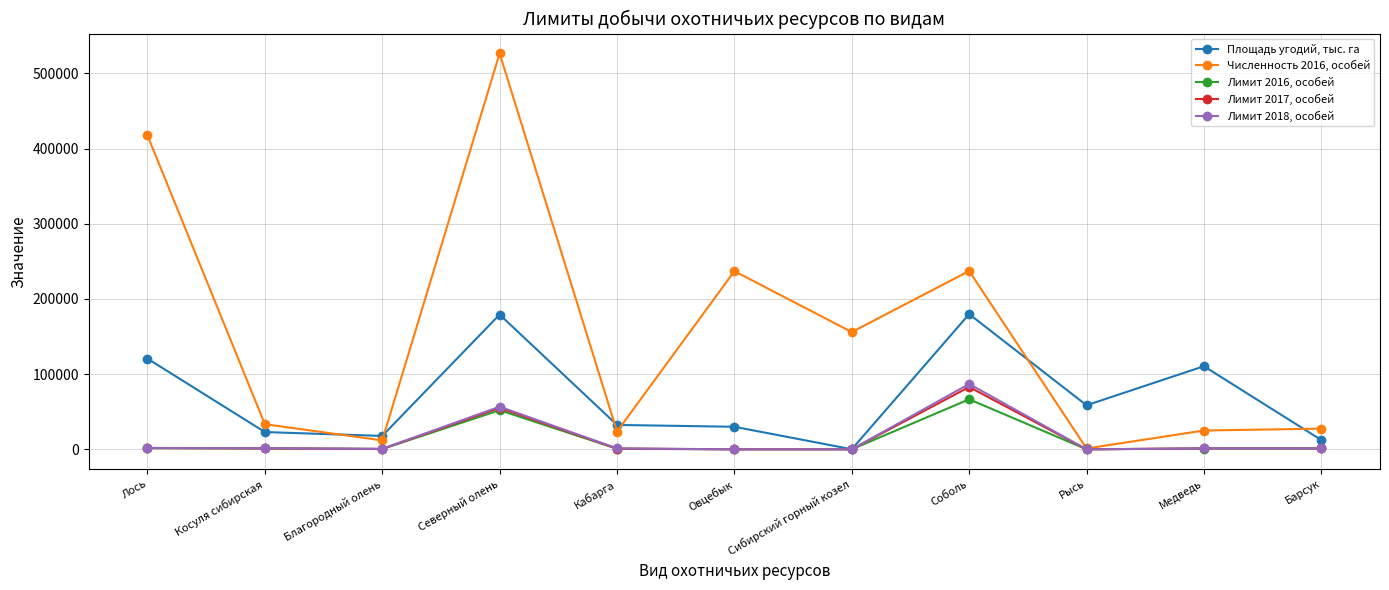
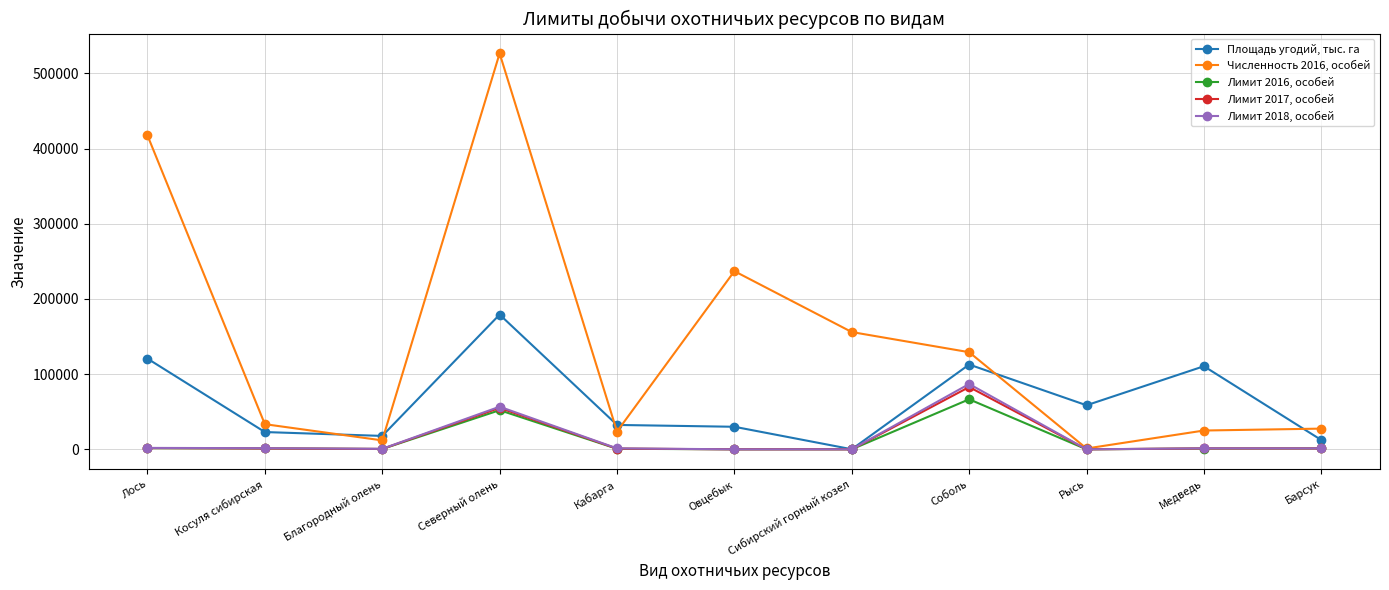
  {
    "Площадь угодий, тыс. га": {
      "Лось": 120000,
      "Косуля сибирская": 20000,
      "Благородный олень": 20000,
      "Северный олень": 180000,
      "Кабарга": 30000,
      "Овцебык": 30000,
-     "Соболь": 180000,
+     "Соболь": 110000,
      "Рысь": 60000,
      "Медведь": 110000,
      "Барсук": 10000
    },
    "Численность 2016, особей": {
      "Лось": 420000,
      "Косуля сибирская": 30000,
      "Благородный олень": 10000,
      "Северный олень": 530000,
      "Кабарга": 20000,
      "Овцебык": 240000,
      "Сибирский горный козел": 160000,
-     "Соболь": 240000,
+     "Соболь": 130000,
      "Медведь": 30000,
      "Барсук": 30000
    },
    "Лимит 2016, особей": {
      "Соболь": 70000
    },
    "Лимит 2017, особей": {
      "Соболь": 80000
    },
    "Лимит 2018, особей": {
      "Соболь": 90000
    }
  }
